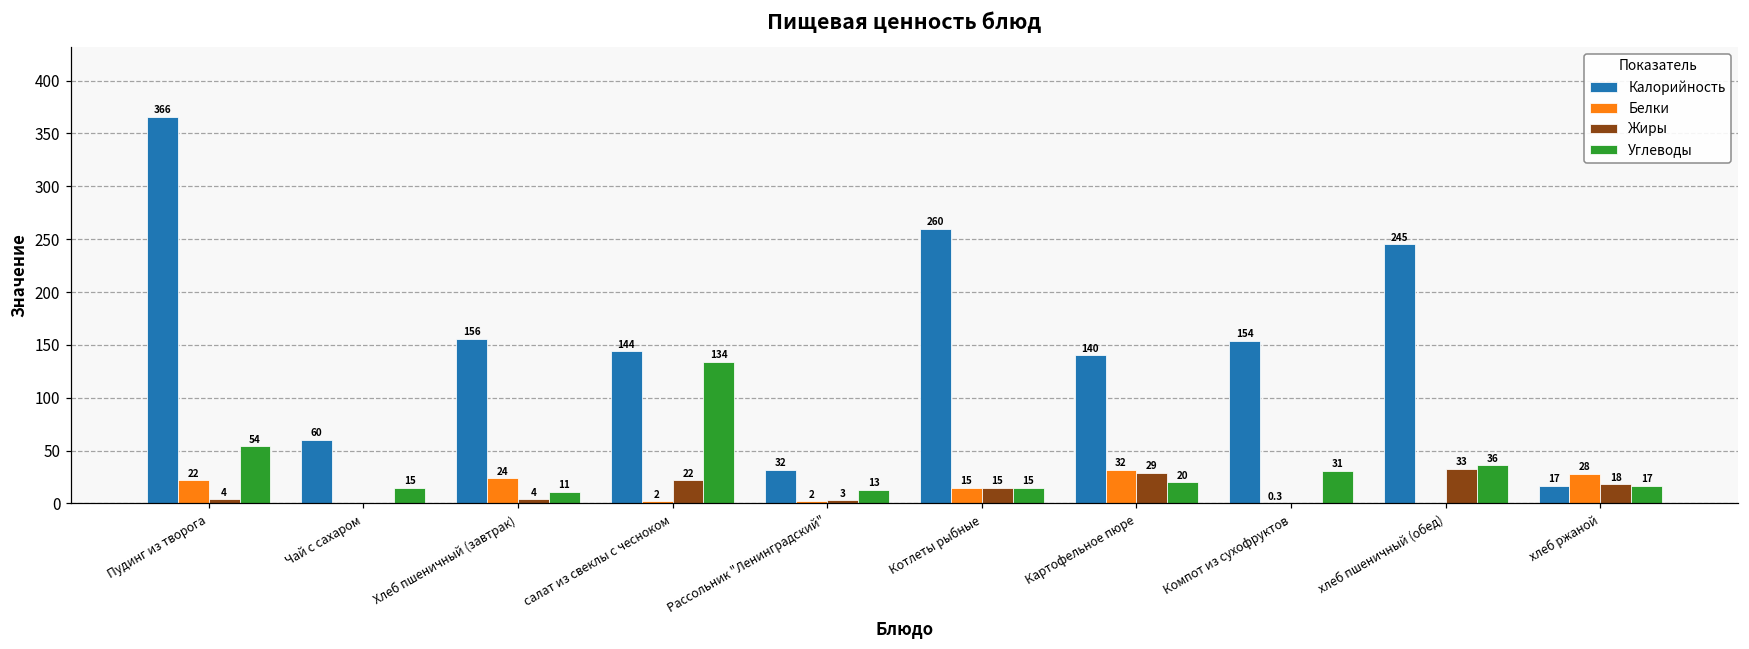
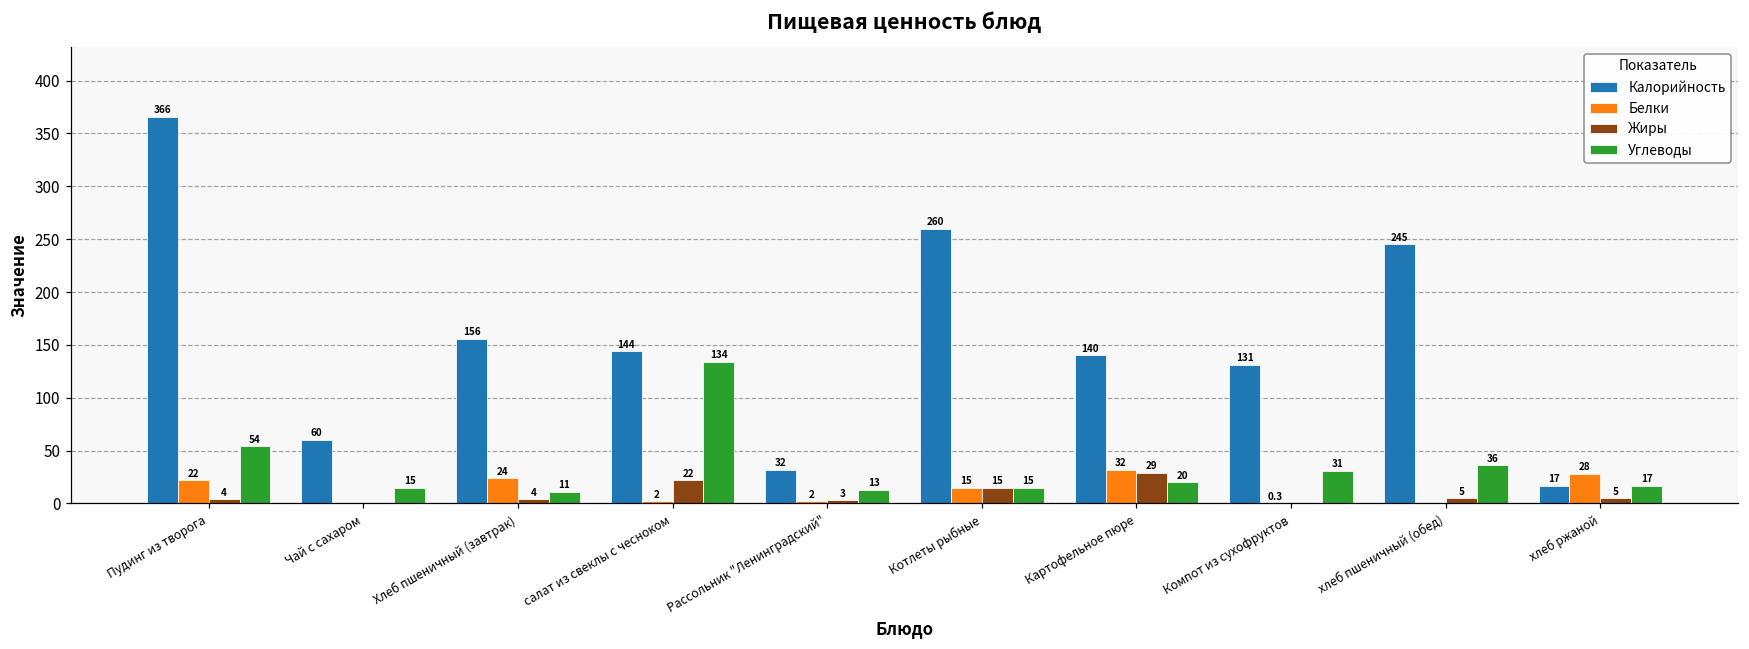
  {
    "Калорийность": {
      "Пудинг из творога": 366,
      "Чай с сахаром": 60,
      "Хлеб пшеничный (завтрак)": 156,
      "салат из свеклы с чесноком": 144,
      "Рассольник \"Ленинградский\"": 32,
      "Котлеты рыбные": 260,
      "Картофельное пюре": 140,
-     "Компот из сухофруктов": 154,
+     "Компот из сухофруктов": 131,
      "хлеб пшеничный (обед)": 245,
      "хлеб ржаной": 17
    },
    "Белки": {
      "Пудинг из творога": 22,
      "Хлеб пшеничный (завтрак)": 24,
      "салат из свеклы с чесноком": 2,
      "Рассольник \"Ленинградский\"": 2,
      "Котлеты рыбные": 15,
      "Картофельное пюре": 32,
      "Компот из сухофруктов": 0.3,
      "хлеб ржаной": 28
    },
    "Жиры": {
      "Пудинг из творога": 4,
      "Хлеб пшеничный (завтрак)": 4,
      "салат из свеклы с чесноком": 22,
      "Рассольник \"Ленинградский\"": 3,
      "Котлеты рыбные": 15,
      "Картофельное пюре": 29,
-     "хлеб пшеничный (обед)": 33,
-     "хлеб ржаной": 18
+     "хлеб пшеничный (обед)": 5,
+     "хлеб ржаной": 5
    },
    "Углеводы": {
      "Пудинг из творога": 54,
      "Чай с сахаром": 15,
      "Хлеб пшеничный (завтрак)": 11,
      "салат из свеклы с чесноком": 134,
      "Рассольник \"Ленинградский\"": 13,
      "Котлеты рыбные": 15,
      "Картофельное пюре": 20,
      "Компот из сухофруктов": 31,
      "хлеб пшеничный (обед)": 36,
      "хлеб ржаной": 17
    }
  }
